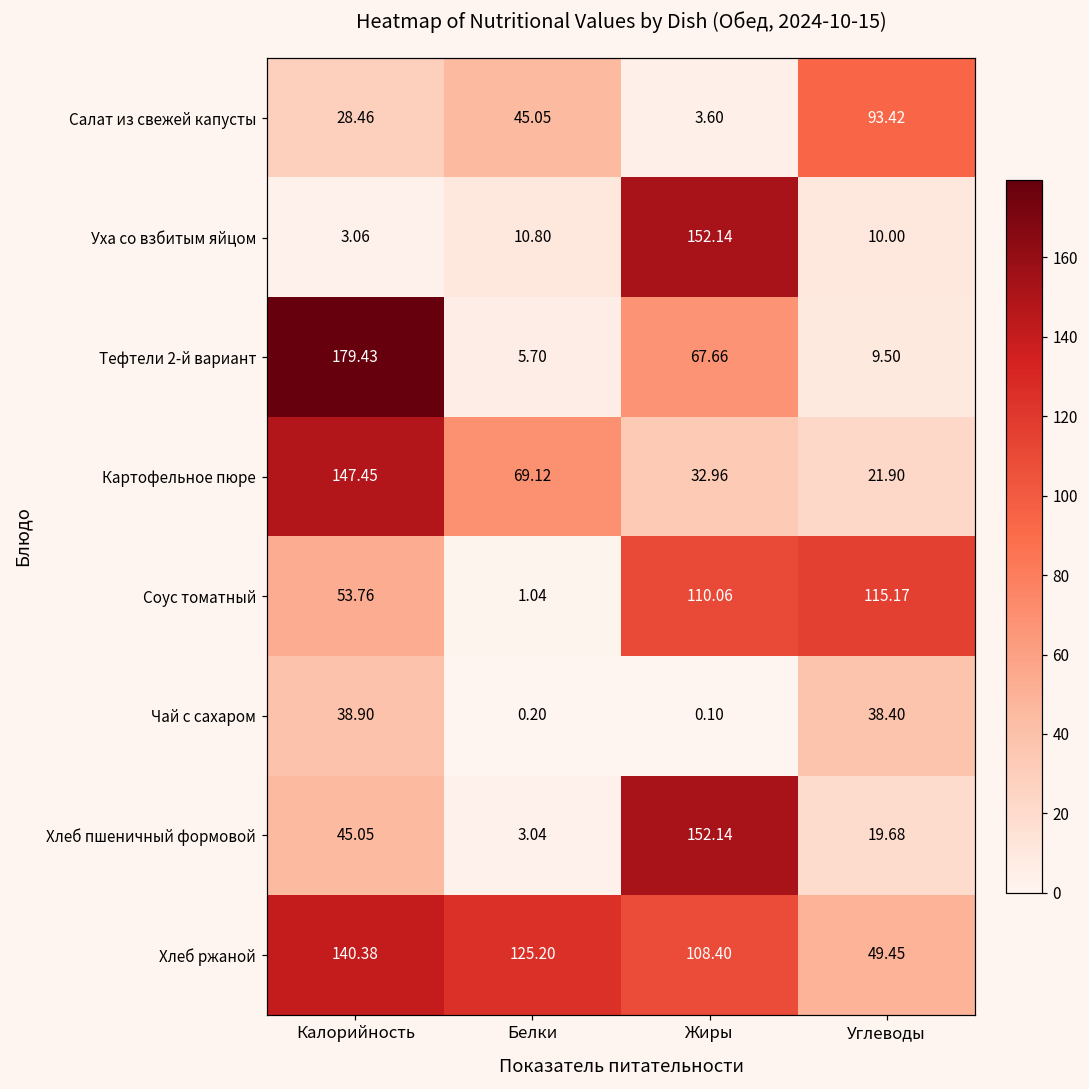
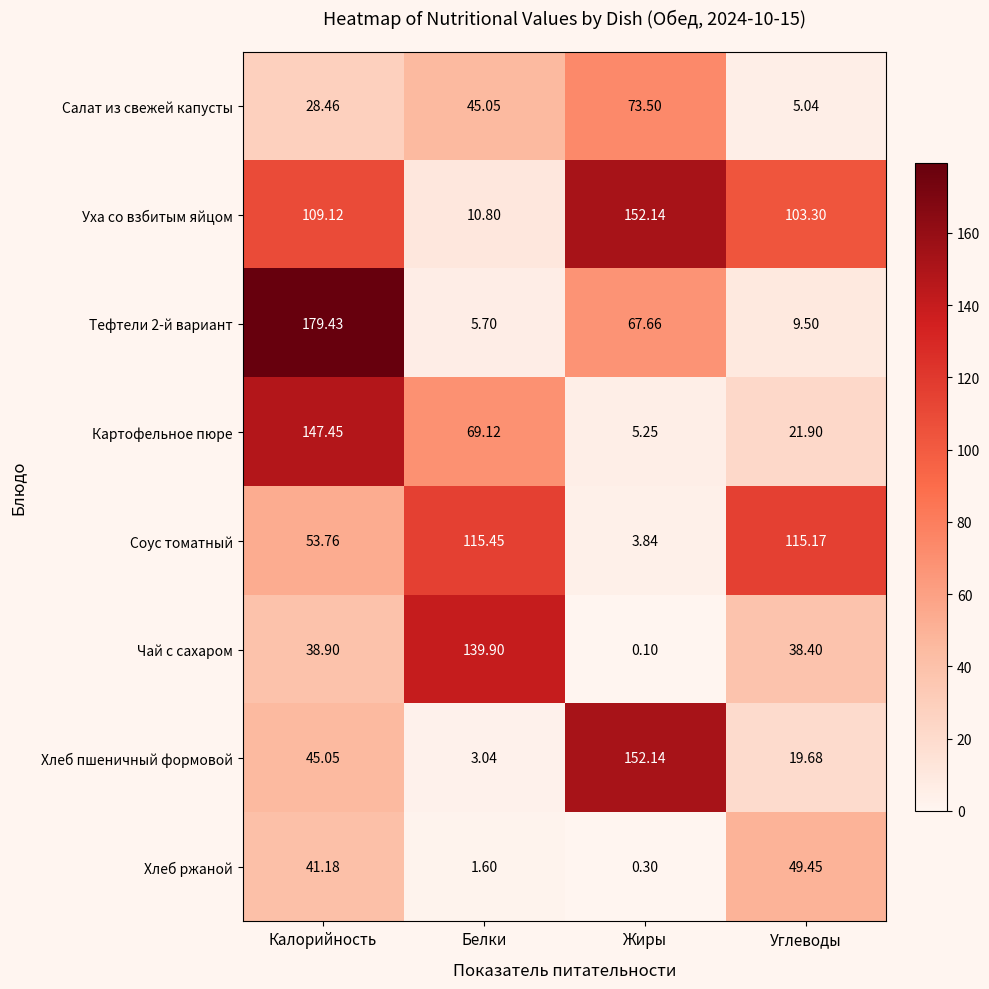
  {
    "Салат из свежей капусты": {
      "Калорийность": 28.46,
      "Белки": 45.05,
-     "Жиры": 3.60,
-     "Углеводы": 93.42
+     "Жиры": 73.50,
+     "Углеводы": 5.04
    },
    "Уха со взбитым яйцом": {
-     "Калорийность": 3.06,
+     "Калорийность": 109.12,
      "Белки": 10.80,
      "Жиры": 152.14,
-     "Углеводы": 10.00
+     "Углеводы": 103.30
    },
    "Тефтели 2-й вариант": {
      "Калорийность": 179.43,
      "Белки": 5.70,
      "Жиры": 67.66,
      "Углеводы": 9.50
    },
    "Картофельное пюре": {
      "Калорийность": 147.45,
      "Белки": 69.12,
-     "Жиры": 32.96,
+     "Жиры": 5.25,
      "Углеводы": 21.90
    },
    "Соус томатный": {
      "Калорийность": 53.76,
-     "Белки": 1.04,
-     "Жиры": 110.06,
+     "Белки": 115.45,
+     "Жиры": 3.84,
      "Углеводы": 115.17
    },
    "Чай с сахаром": {
      "Калорийность": 38.90,
-     "Белки": 0.20,
+     "Белки": 139.90,
      "Жиры": 0.10,
      "Углеводы": 38.40
    },
    "Хлеб пшеничный формовой": {
      "Калорийность": 45.05,
      "Белки": 3.04,
      "Жиры": 152.14,
      "Углеводы": 19.68
    },
    "Хлеб ржаной": {
-     "Калорийность": 140.38,
-     "Белки": 125.20,
-     "Жиры": 108.40,
+     "Калорийность": 41.18,
+     "Белки": 1.60,
+     "Жиры": 0.30,
      "Углеводы": 49.45
    }
  }
